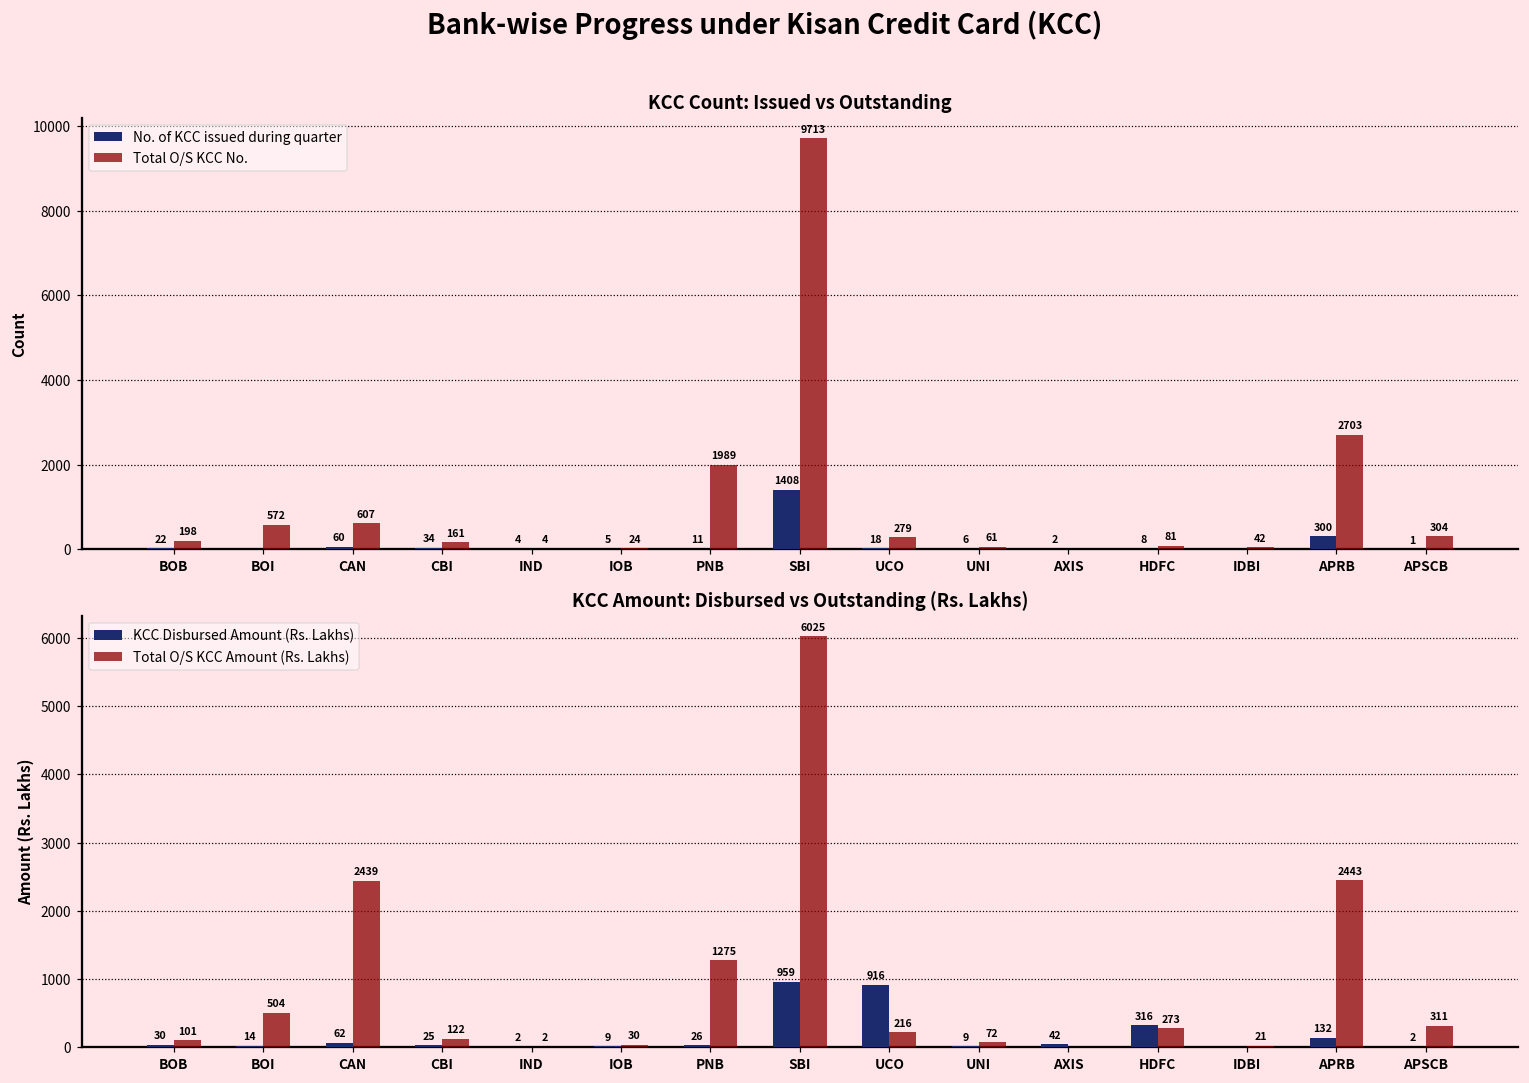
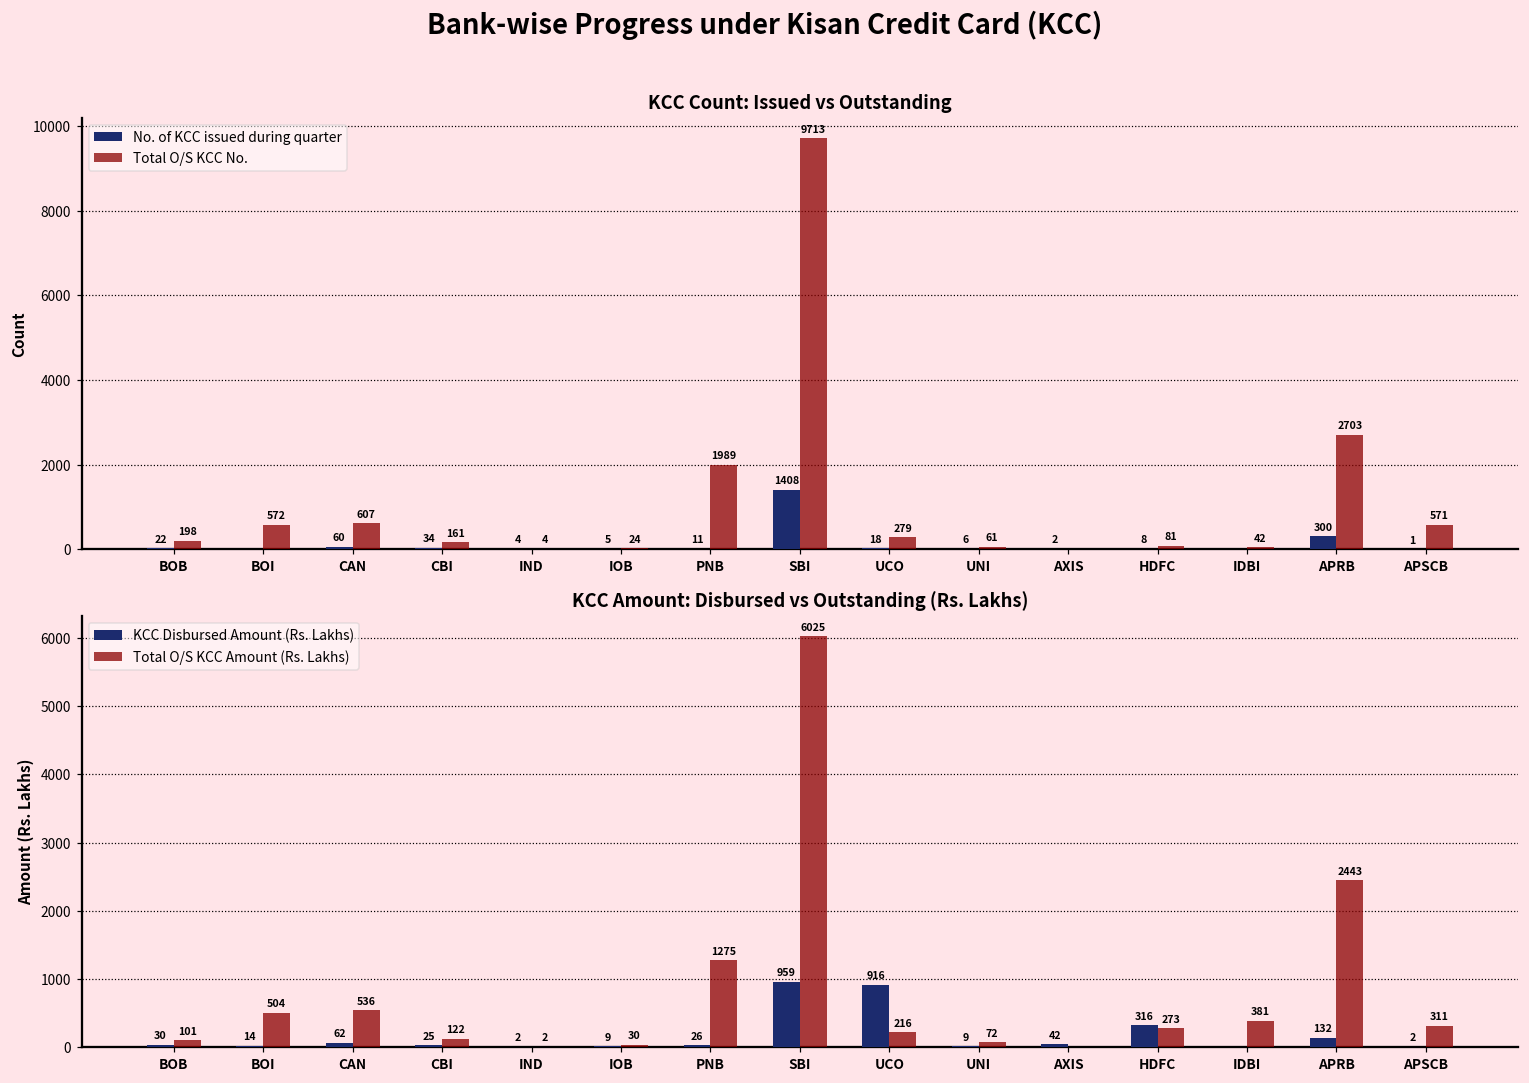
  {
    "KCC Count: Issued vs Outstanding": {
      "No. of KCC issued during quarter": {
        "BOB": 22,
        "CAN": 60,
        "CBI": 34,
        "IND": 4,
        "IOB": 5,
        "PNB": 11,
        "SBI": 1408,
        "UCO": 18,
        "UNI": 6,
        "AXIS": 2,
        "HDFC": 8,
        "APRB": 300,
        "APSCB": 1
      },
      "Total O/S KCC No.": {
        "BOB": 198,
        "BOI": 572,
        "CAN": 607,
        "CBI": 161,
        "IND": 4,
        "IOB": 24,
        "PNB": 1989,
        "SBI": 9713,
        "UCO": 279,
        "UNI": 61,
        "HDFC": 81,
        "IDBI": 42,
        "APRB": 2703,
-       "APSCB": 304
+       "APSCB": 571
      }
    },
    "KCC Amount: Disbursed vs Outstanding (Rs. Lakhs)": {
      "KCC Disbursed Amount (Rs. Lakhs)": {
        "BOB": 30,
        "BOI": 14,
        "CAN": 62,
        "CBI": 25,
        "IND": 2,
        "IOB": 9,
        "PNB": 26,
        "SBI": 959,
        "UCO": 916,
        "UNI": 9,
        "AXIS": 42,
        "HDFC": 316,
        "APRB": 132,
        "APSCB": 2
      },
      "Total O/S KCC Amount (Rs. Lakhs)": {
        "BOB": 101,
        "BOI": 504,
-       "CAN": 2439,
+       "CAN": 536,
        "CBI": 122,
        "IND": 2,
        "IOB": 30,
        "PNB": 1275,
        "SBI": 6025,
        "UCO": 216,
        "UNI": 72,
        "HDFC": 273,
-       "IDBI": 21,
+       "IDBI": 381,
        "APRB": 2443,
        "APSCB": 311
      }
    }
  }
